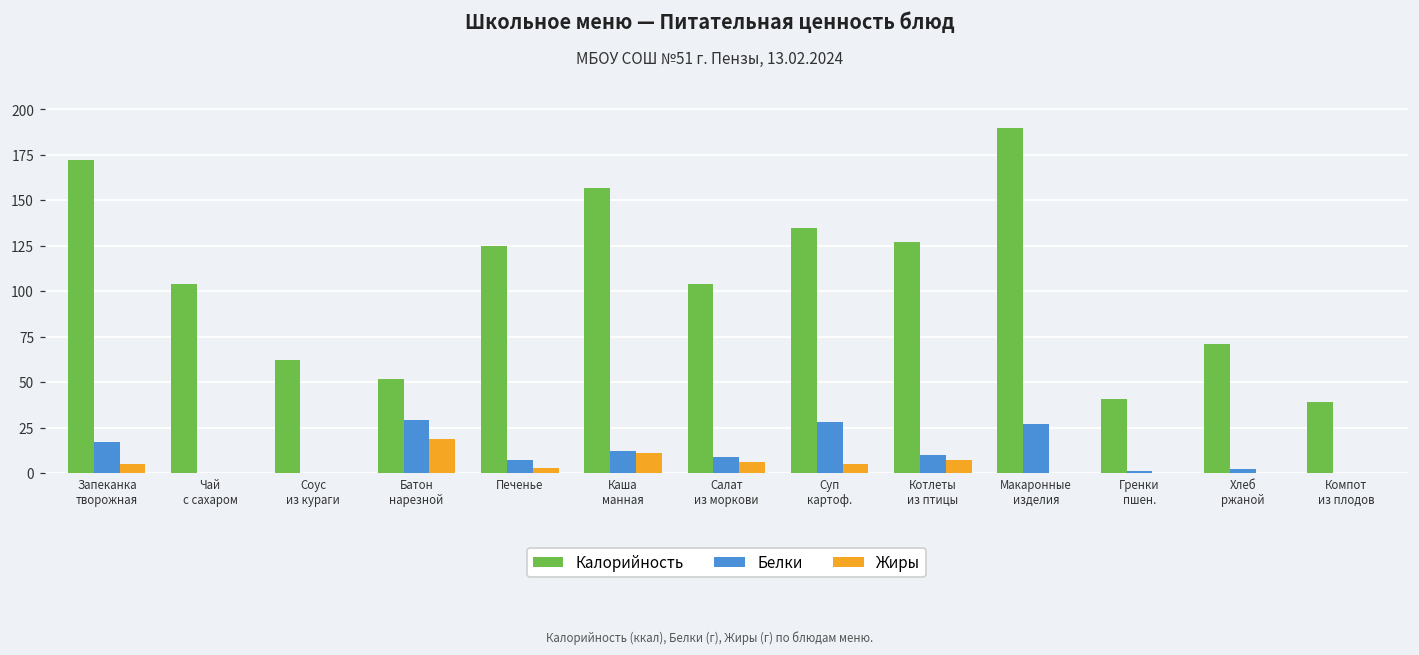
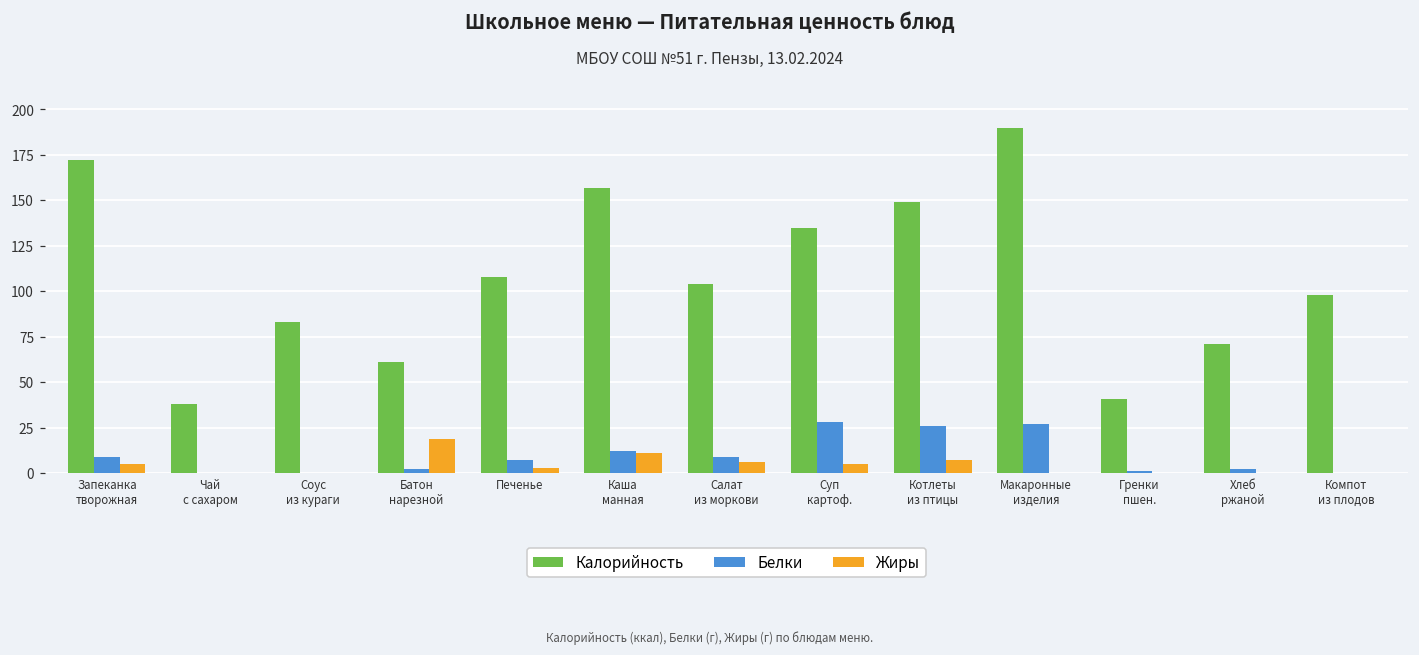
  {
    "Калорийность": {
      "Запеканка творожная": 172,
-     "Чай с сахаром": 104,
-     "Соус из кураги": 62,
-     "Батон нарезной": 52,
-     "Печенье": 125,
+     "Чай с сахаром": 38,
+     "Соус из кураги": 83,
+     "Батон нарезной": 61,
+     "Печенье": 108,
      "Каша манная": 157,
      "Салат из моркови": 104,
      "Суп картоф.": 135,
-     "Котлеты из птицы": 127,
+     "Котлеты из птицы": 149,
      "Макаронные изделия": 190,
      "Гренки пшен.": 41,
      "Хлеб ржаной": 71,
-     "Компот из плодов": 39
+     "Компот из плодов": 98
    },
    "Белки": {
-     "Запеканка творожная": 17,
+     "Запеканка творожная": 9,
      "Чай с сахаром": 0,
      "Соус из кураги": 0,
-     "Батон нарезной": 29,
+     "Батон нарезной": 2,
      "Печенье": 7,
      "Каша манная": 12,
      "Салат из моркови": 9,
      "Суп картоф.": 28,
-     "Котлеты из птицы": 10,
+     "Котлеты из птицы": 26,
      "Макаронные изделия": 27,
      "Хлеб ржаной": 2,
      "Компот из плодов": 0
    },
    "Жиры": {
      "Запеканка творожная": 5,
      "Чай с сахаром": 0,
      "Соус из кураги": 0,
      "Батон нарезной": 19,
      "Печенье": 3,
      "Каша манная": 11,
      "Салат из моркови": 6,
      "Суп картоф.": 5,
      "Котлеты из птицы": 7,
      "Макаронные изделия": 0,
      "Гренки пшен.": 0,
      "Хлеб ржаной": 0,
      "Компот из плодов": 0
    }
  }
